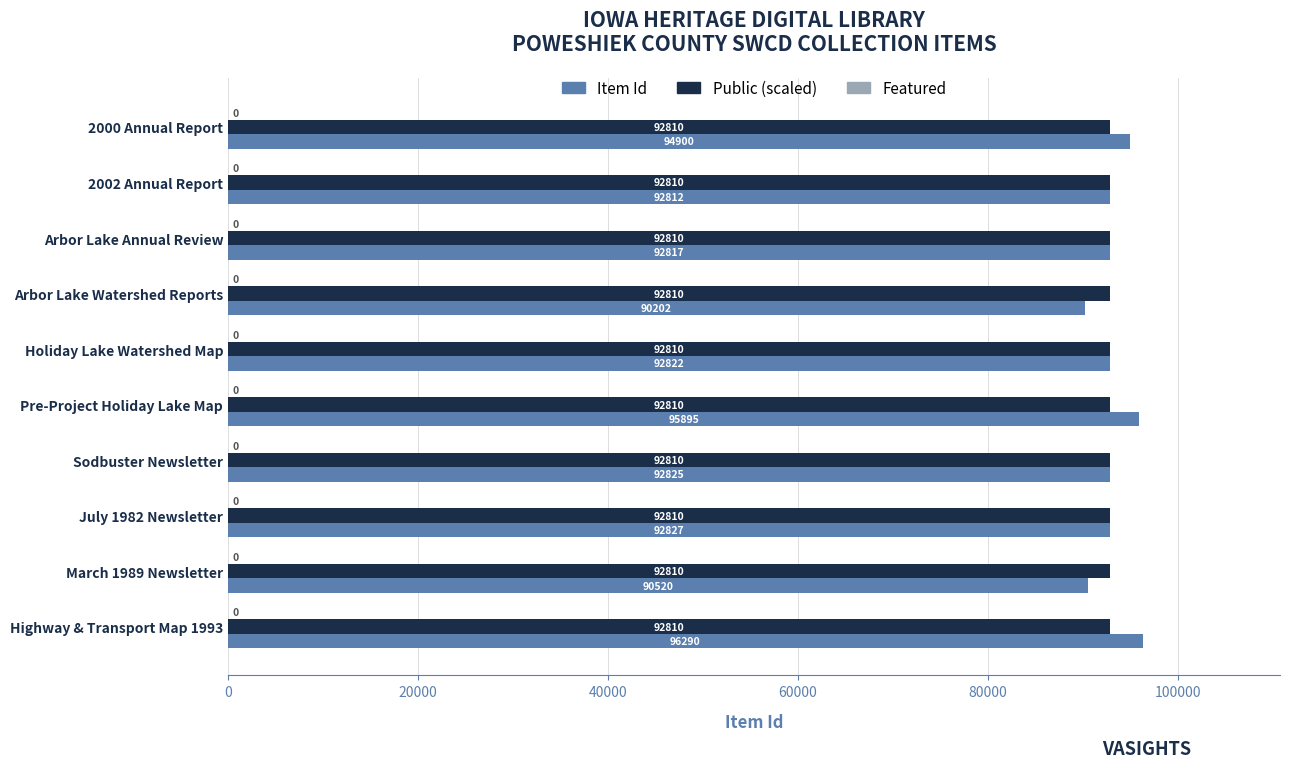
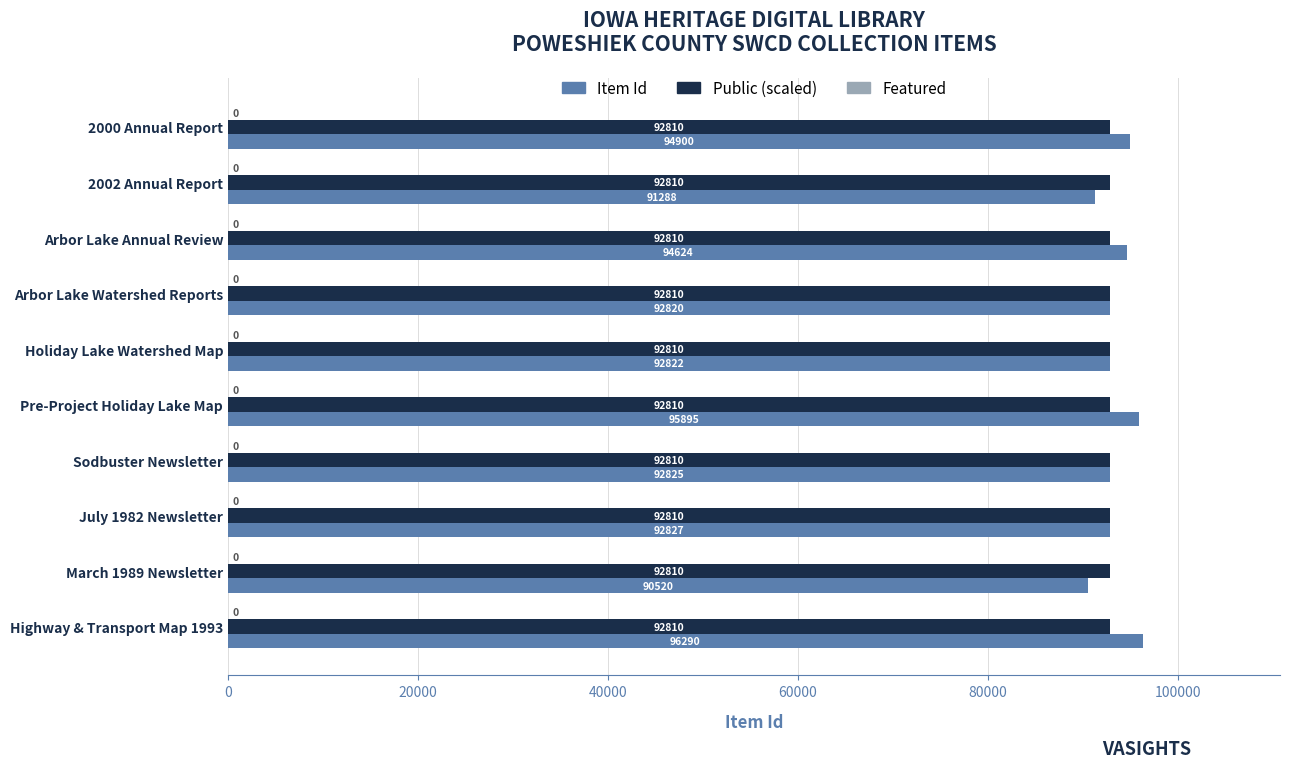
  {
    "Item Id": {
      "2000 Annual Report": 94900,
-     "2002 Annual Report": 92812,
-     "Arbor Lake Annual Review": 92817,
-     "Arbor Lake Watershed Reports": 90202,
+     "2002 Annual Report": 91288,
+     "Arbor Lake Annual Review": 94624,
+     "Arbor Lake Watershed Reports": 92820,
      "Holiday Lake Watershed Map": 92822,
      "Pre-Project Holiday Lake Map": 95895,
      "Sodbuster Newsletter": 92825,
      "July 1982 Newsletter": 92827,
      "March 1989 Newsletter": 90520,
      "Highway & Transport Map 1993": 96290
    },
    "Public (scaled)": {
      "2000 Annual Report": 92810,
      "2002 Annual Report": 92810,
      "Arbor Lake Annual Review": 92810,
      "Arbor Lake Watershed Reports": 92810,
      "Holiday Lake Watershed Map": 92810,
      "Pre-Project Holiday Lake Map": 92810,
      "Sodbuster Newsletter": 92810,
      "July 1982 Newsletter": 92810,
      "March 1989 Newsletter": 92810,
      "Highway & Transport Map 1993": 92810
    },
    "Featured": {
      "2000 Annual Report": 0,
      "2002 Annual Report": 0,
      "Arbor Lake Annual Review": 0,
      "Arbor Lake Watershed Reports": 0,
      "Holiday Lake Watershed Map": 0,
      "Pre-Project Holiday Lake Map": 0,
      "Sodbuster Newsletter": 0,
      "July 1982 Newsletter": 0,
      "March 1989 Newsletter": 0,
      "Highway & Transport Map 1993": 0
    }
  }
